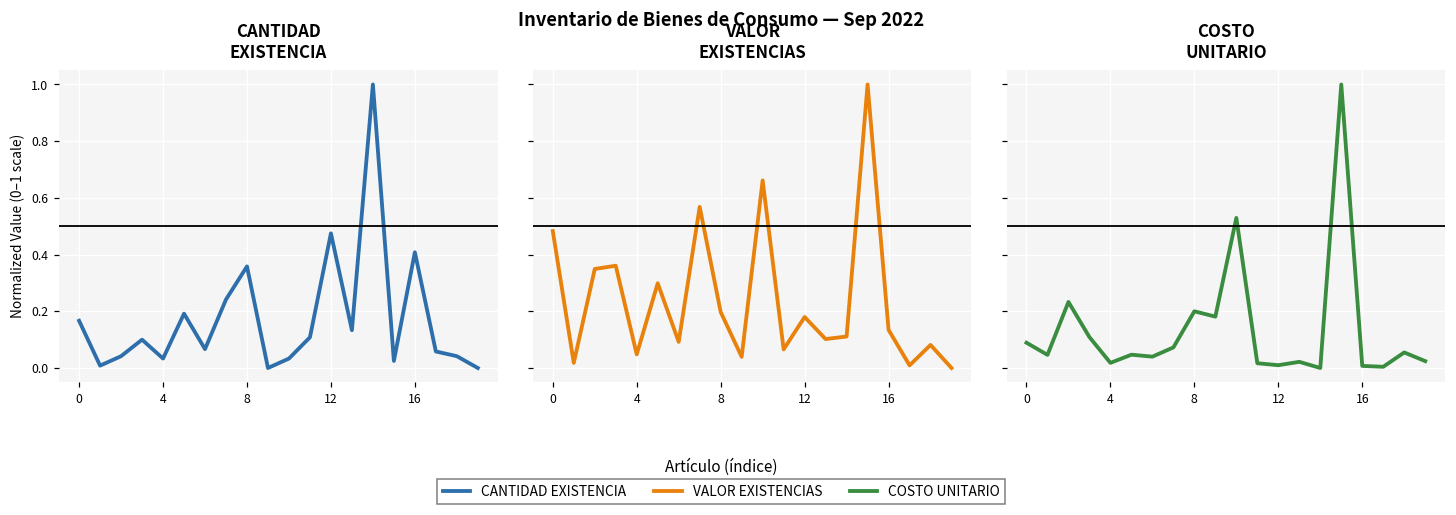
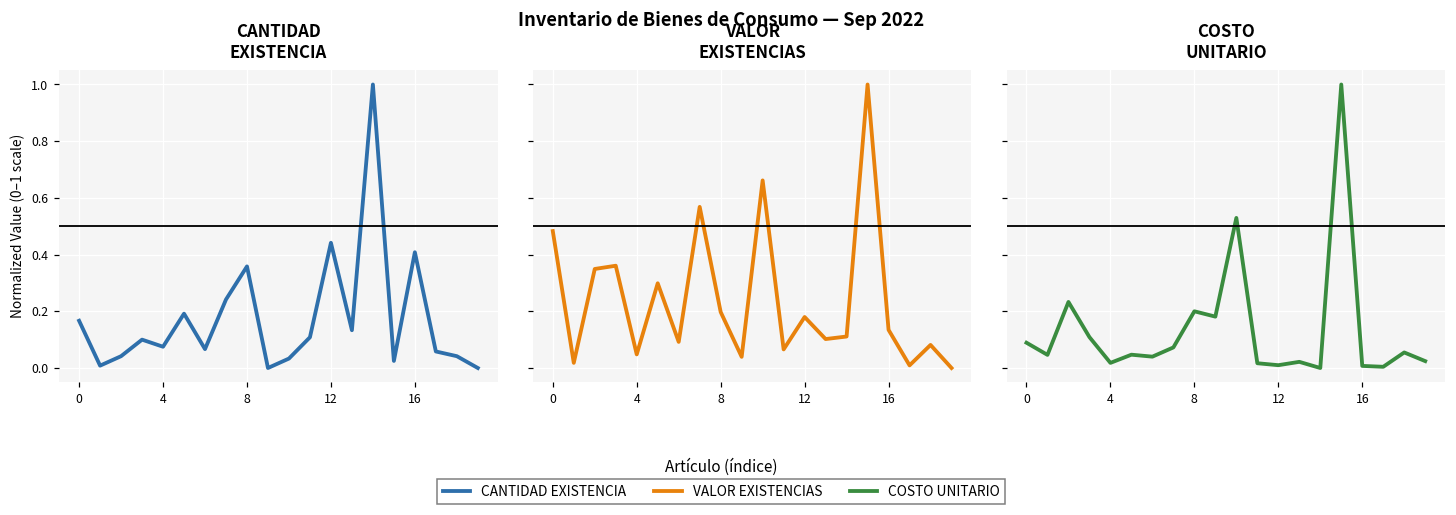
  {
    "CANTIDAD EXISTENCIA": {
      "0": 0.17,
-     "4": 0.03,
+     "4": 0.08,
      "8": 0.36,
-     "12": 0.48,
+     "12": 0.44,
      "16": 0.41
    }
  }
